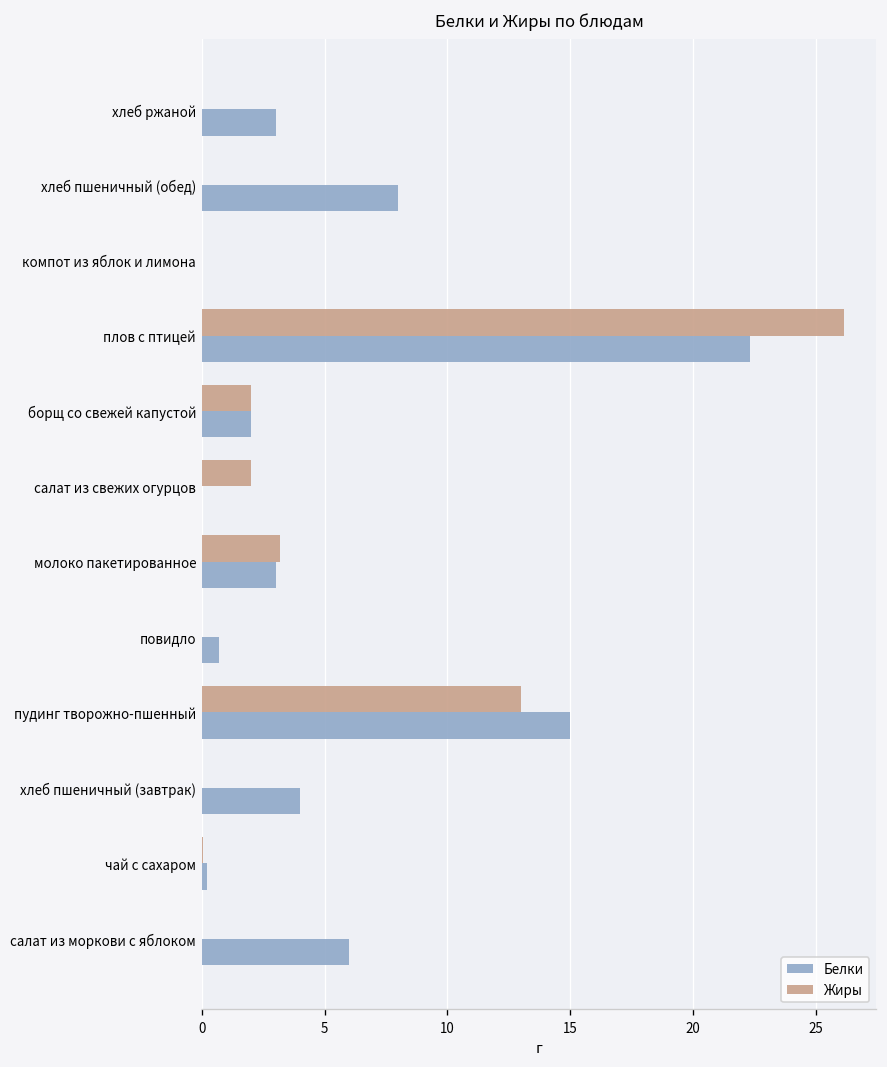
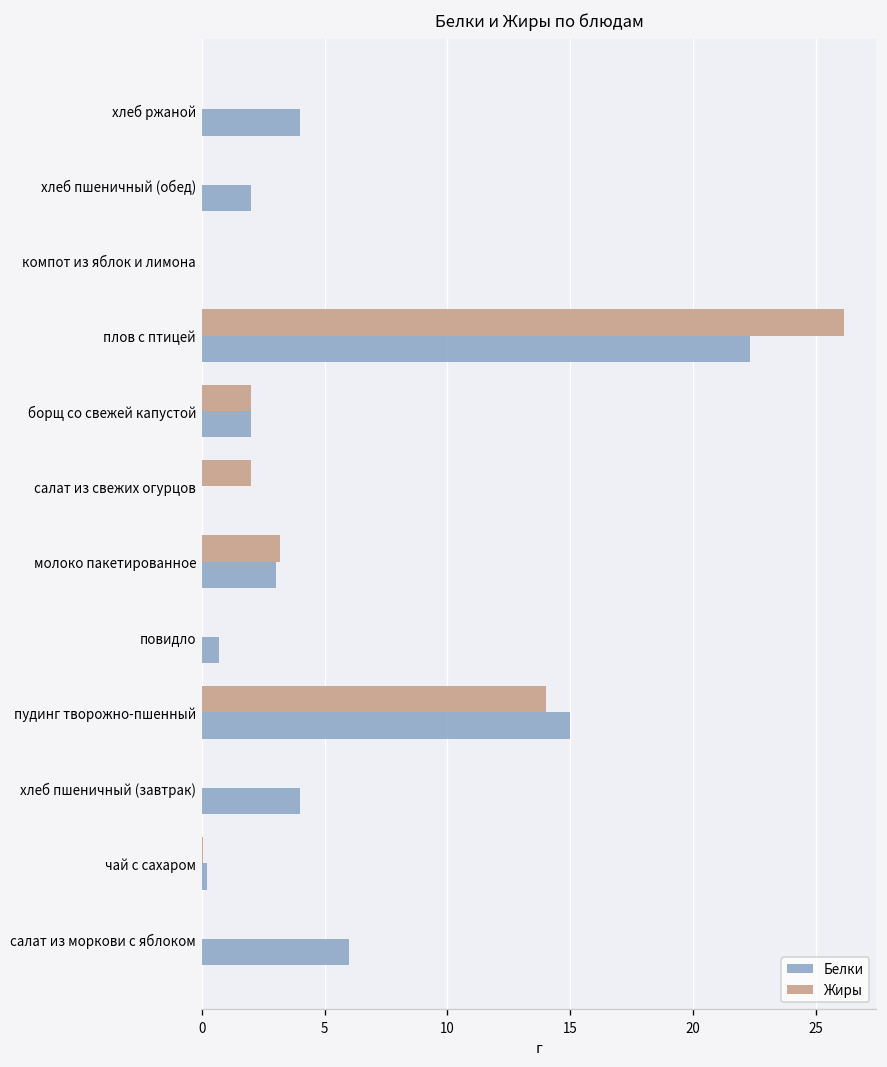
  {
    "Белки": {
-     "хлеб ржаной": 3,
-     "хлеб пшеничный (обед)": 8,
+     "хлеб ржаной": 4,
+     "хлеб пшеничный (обед)": 2,
      "компот из яблок и лимона": 0,
      "плов с птицей": 22.3,
      "борщ со свежей капустой": 2,
      "салат из свежих огурцов": 0,
      "молоко пакетированное": 3,
      "повидло": 0.7,
      "пудинг творожно-пшенный": 15,
      "хлеб пшеничный (завтрак)": 4,
      "чай с сахаром": 0.2,
      "салат из моркови с яблоком": 6
    },
    "Жиры": {
      "хлеб ржаной": 0,
      "хлеб пшеничный (обед)": 0,
      "компот из яблок и лимона": 0,
      "плов с птицей": 26.1,
      "борщ со свежей капустой": 2,
      "салат из свежих огурцов": 2,
      "молоко пакетированное": 3.2,
      "повидло": 0,
-     "пудинг творожно-пшенный": 13,
+     "пудинг творожно-пшенный": 14,
      "хлеб пшеничный (завтрак)": 0,
      "салат из моркови с яблоком": 0
    }
  }
